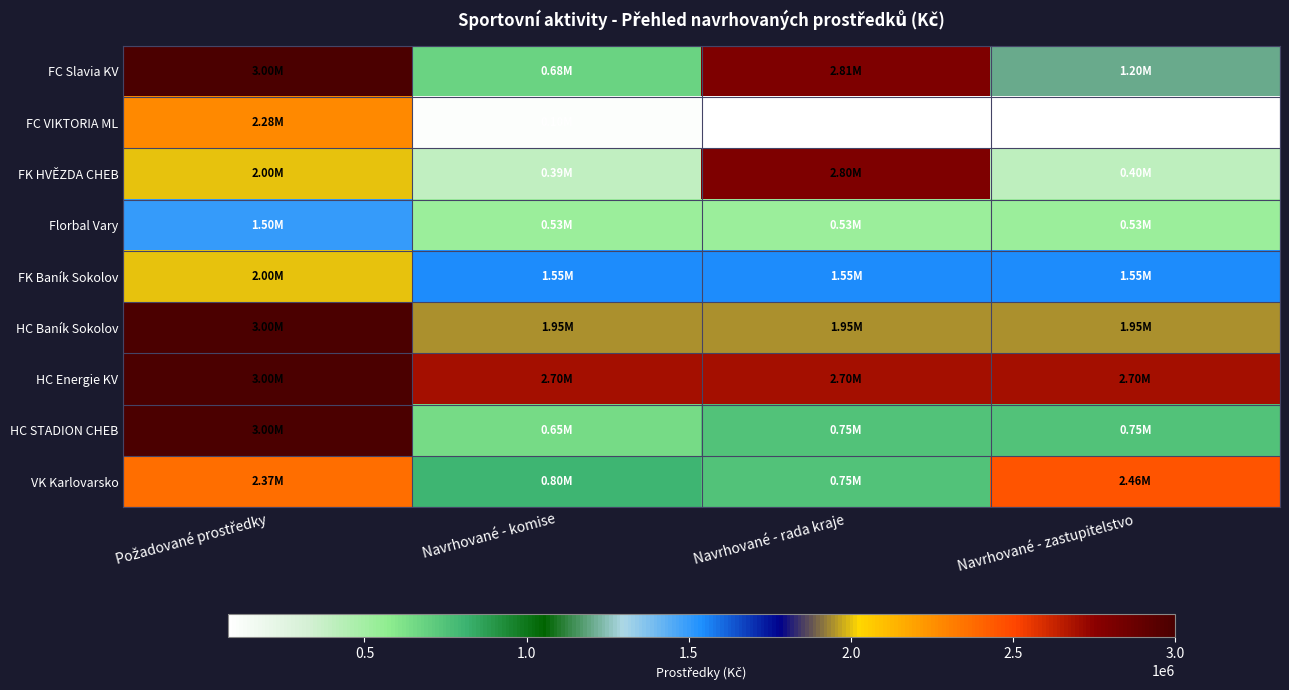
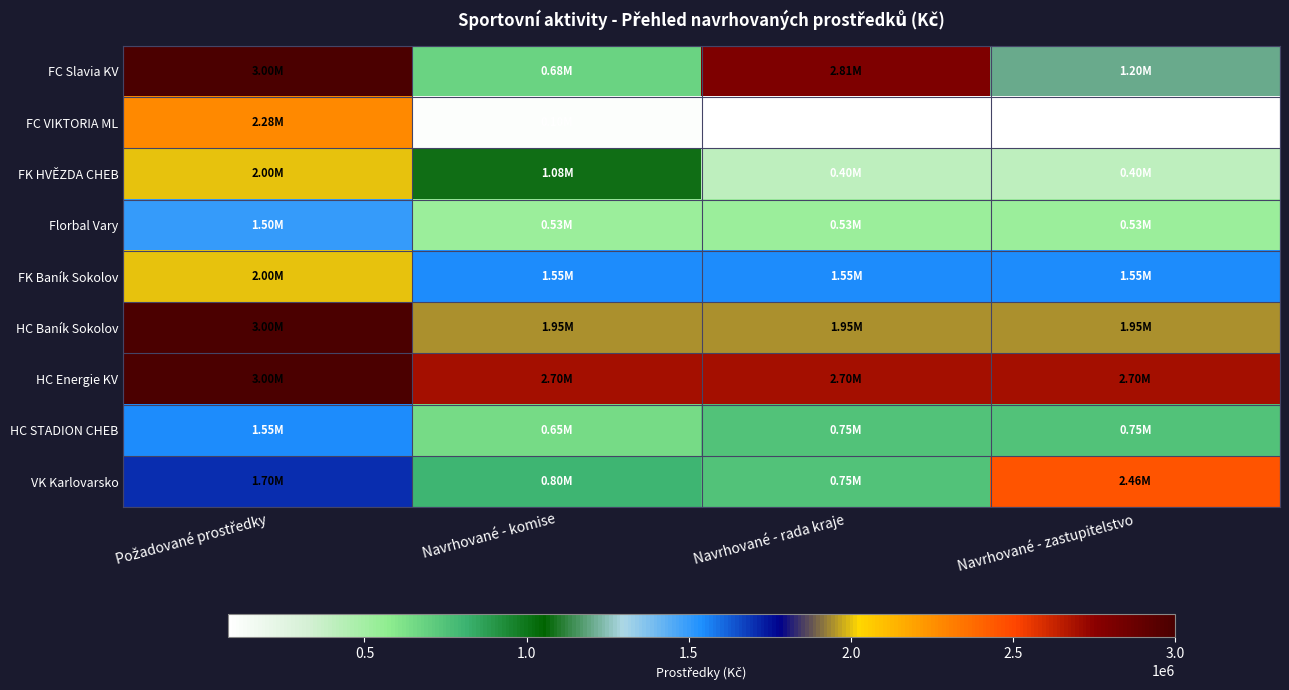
  {
    "FC Slavia KV": {
      "Požadované prostředky": "3.00M",
      "Navrhované - komise": "0.68M",
      "Navrhované - rada kraje": "2.81M",
      "Navrhované - zastupitelstvo": "1.20M"
    },
    "FC VIKTORIA ML": {
      "Požadované prostředky": "2.28M"
    },
    "FK HVĚZDA CHEB": {
      "Požadované prostředky": "2.00M",
-     "Navrhované - komise": "0.39M",
-     "Navrhované - rada kraje": "2.80M",
+     "Navrhované - komise": "1.08M",
+     "Navrhované - rada kraje": "0.40M",
      "Navrhované - zastupitelstvo": "0.40M"
    },
    "Florbal Vary": {
      "Požadované prostředky": "1.50M",
      "Navrhované - komise": "0.53M",
      "Navrhované - rada kraje": "0.53M",
      "Navrhované - zastupitelstvo": "0.53M"
    },
    "FK Baník Sokolov": {
      "Požadované prostředky": "2.00M",
      "Navrhované - komise": "1.55M",
      "Navrhované - rada kraje": "1.55M",
      "Navrhované - zastupitelstvo": "1.55M"
    },
    "HC Baník Sokolov": {
      "Požadované prostředky": "3.00M",
      "Navrhované - komise": "1.95M",
      "Navrhované - rada kraje": "1.95M",
      "Navrhované - zastupitelstvo": "1.95M"
    },
    "HC Energie KV": {
      "Požadované prostředky": "3.00M",
      "Navrhované - komise": "2.70M",
      "Navrhované - rada kraje": "2.70M",
      "Navrhované - zastupitelstvo": "2.70M"
    },
    "HC STADION CHEB": {
-     "Požadované prostředky": "3.00M",
+     "Požadované prostředky": "1.55M",
      "Navrhované - komise": "0.65M",
      "Navrhované - rada kraje": "0.75M",
      "Navrhované - zastupitelstvo": "0.75M"
    },
    "VK Karlovarsko": {
-     "Požadované prostředky": "2.37M",
+     "Požadované prostředky": "1.70M",
      "Navrhované - komise": "0.80M",
      "Navrhované - rada kraje": "0.75M",
      "Navrhované - zastupitelstvo": "2.46M"
    }
  }
